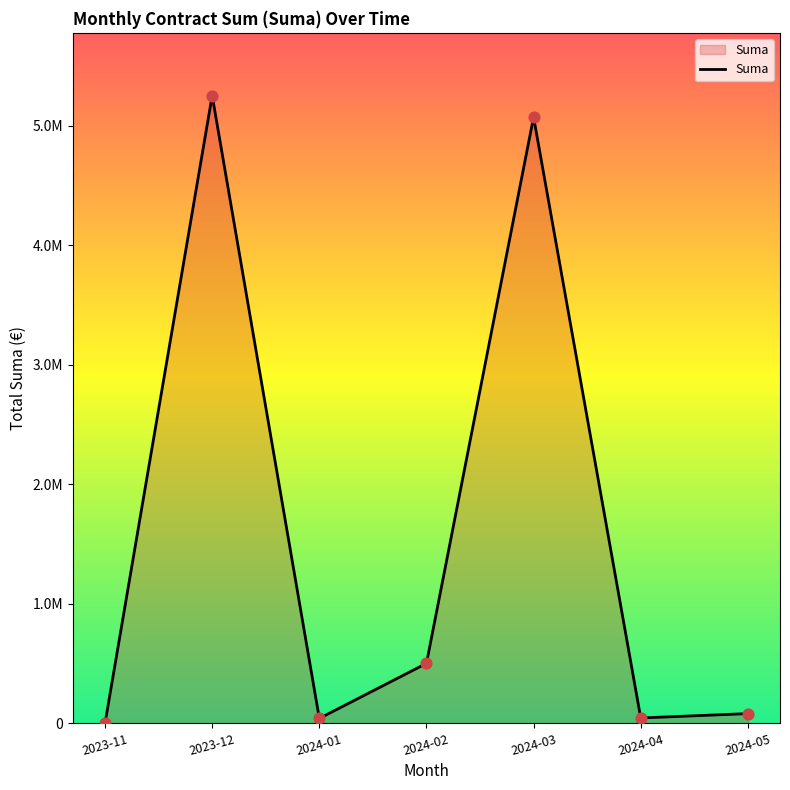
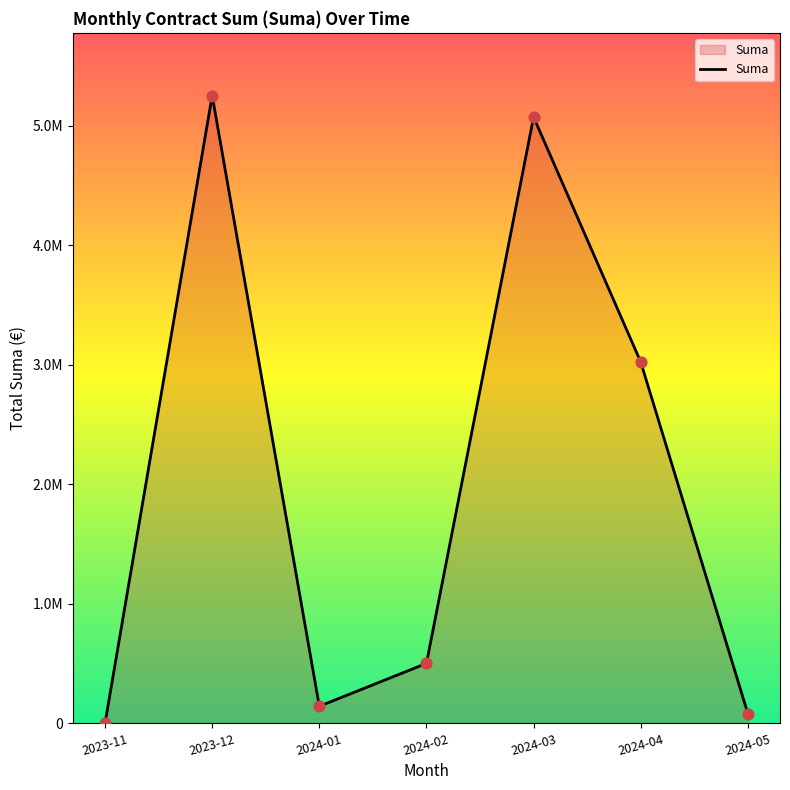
  {
    "2023-11": 0,
    "2023-12": 5250000,
-   "2024-01": 40000,
+   "2024-01": 140000,
    "2024-02": 500000,
    "2024-03": 5070000,
-   "2024-04": 40000,
+   "2024-04": 3020000,
    "2024-05": 80000
  }
